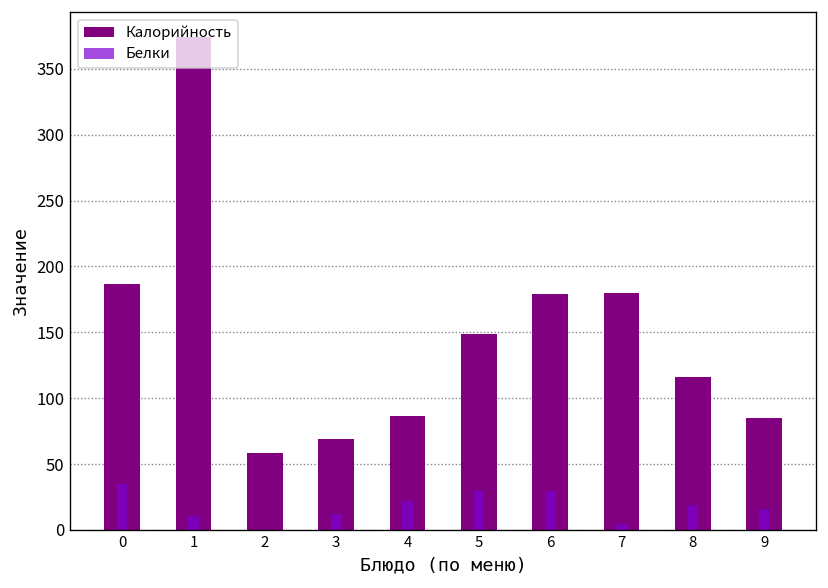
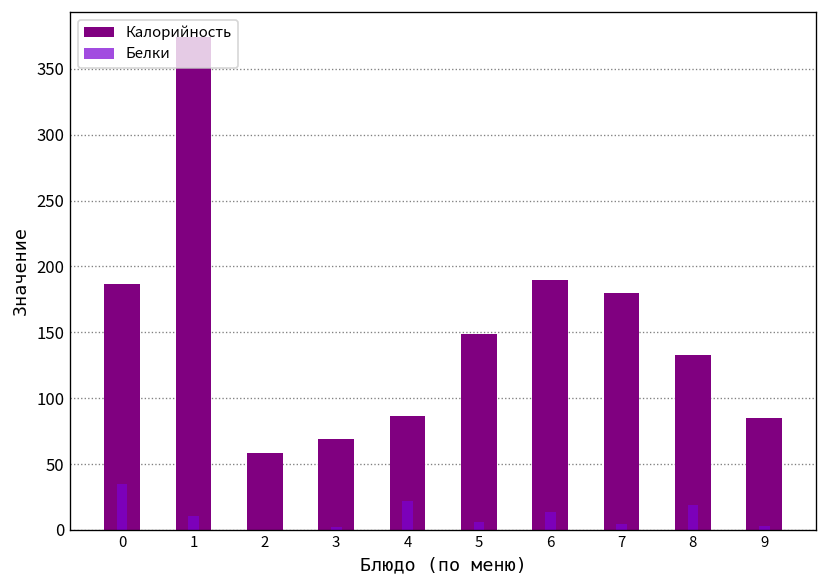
  {
    "Калорийность": {
      "0": 187,
      "2": 58,
      "3": 69,
      "4": 86,
      "5": 149,
-     "6": 179,
+     "6": 190,
      "7": 180,
-     "8": 116,
+     "8": 133,
      "9": 85
    },
    "Белки": {
      "2": 0,
-     "3": 12,
-     "5": 29,
-     "6": 29,
-     "9": 16
+     "3": 2,
+     "5": 6,
+     "6": 14,
+     "9": 3
    }
  }
